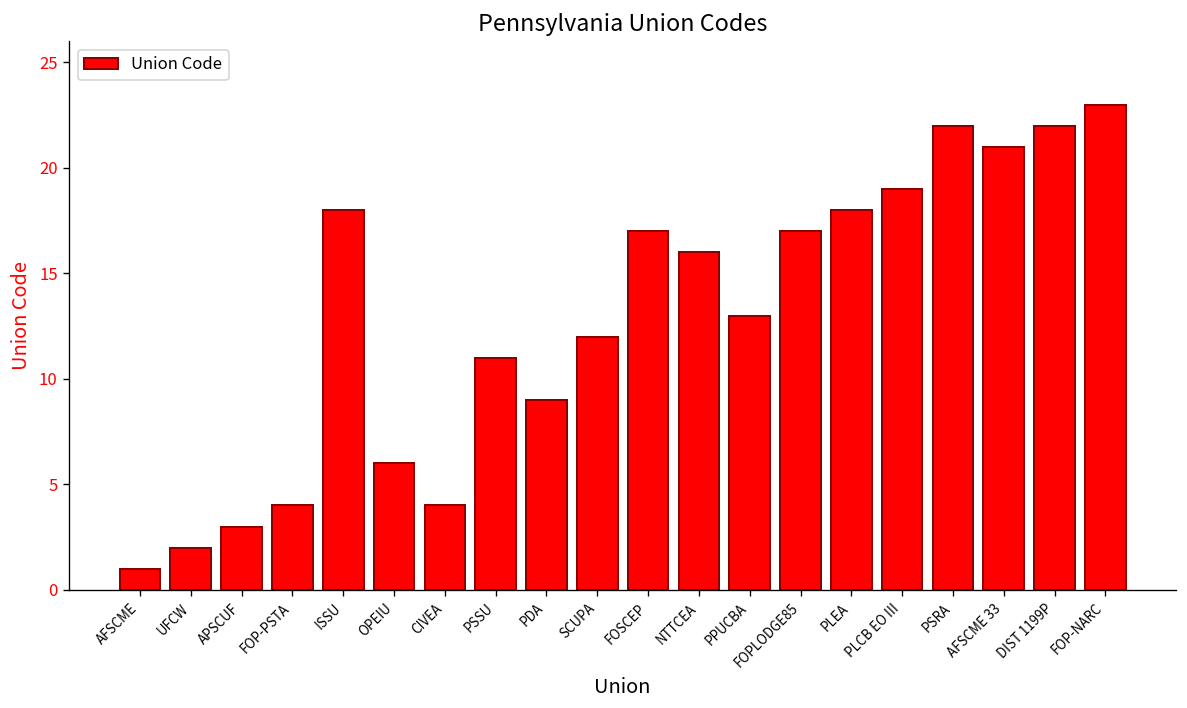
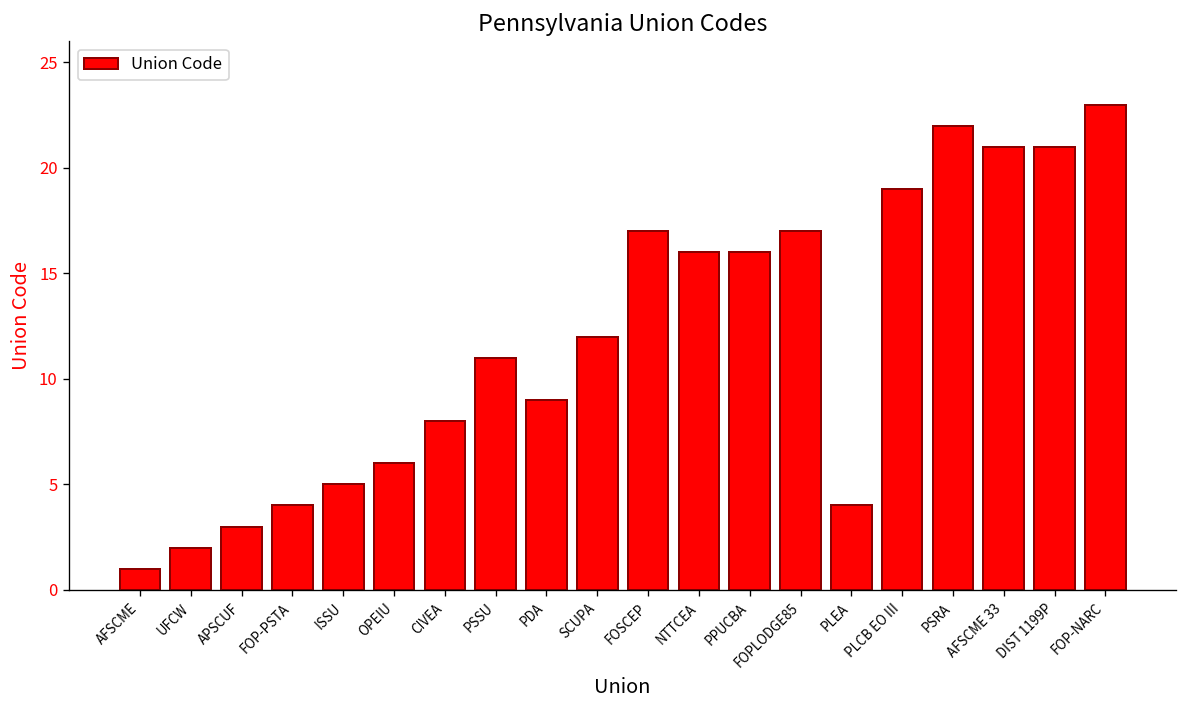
  {
    "AFSCME": 1,
    "UFCW": 2,
    "APSCUF": 3,
    "FOP-PSTA": 4,
-   "ISSU": 18,
+   "ISSU": 5,
    "OPEIU": 6,
-   "CIVEA": 4,
+   "CIVEA": 8,
    "PSSU": 11,
    "PDA": 9,
    "SCUPA": 12,
    "FOSCEP": 17,
    "NTTCEA": 16,
-   "PPUCBA": 13,
+   "PPUCBA": 16,
    "FOPLODGE85": 17,
-   "PLEA": 18,
+   "PLEA": 4,
    "PLCB EO III": 19,
    "PSRA": 22,
    "AFSCME 33": 21,
-   "DIST 1199P": 22,
+   "DIST 1199P": 21,
    "FOP-NARC": 23
  }
